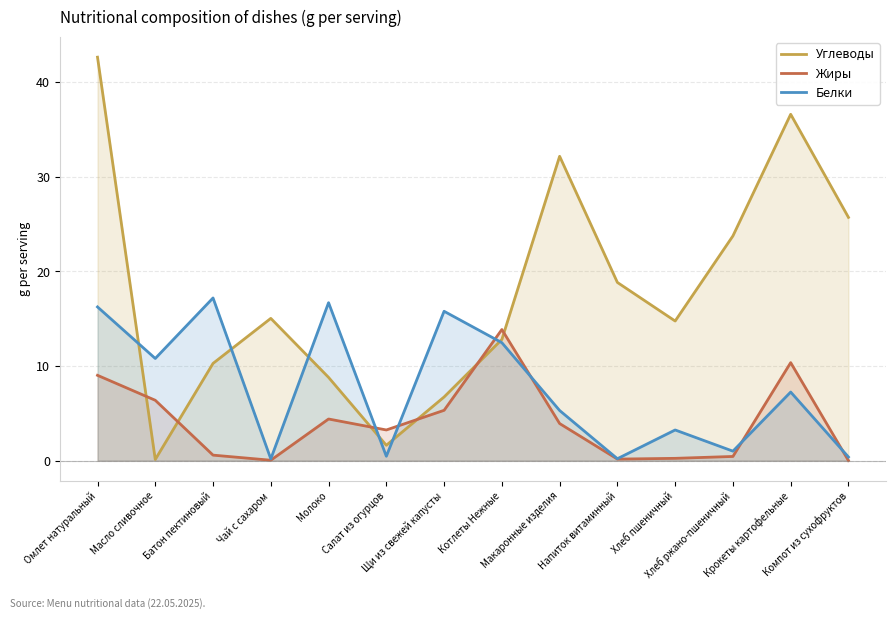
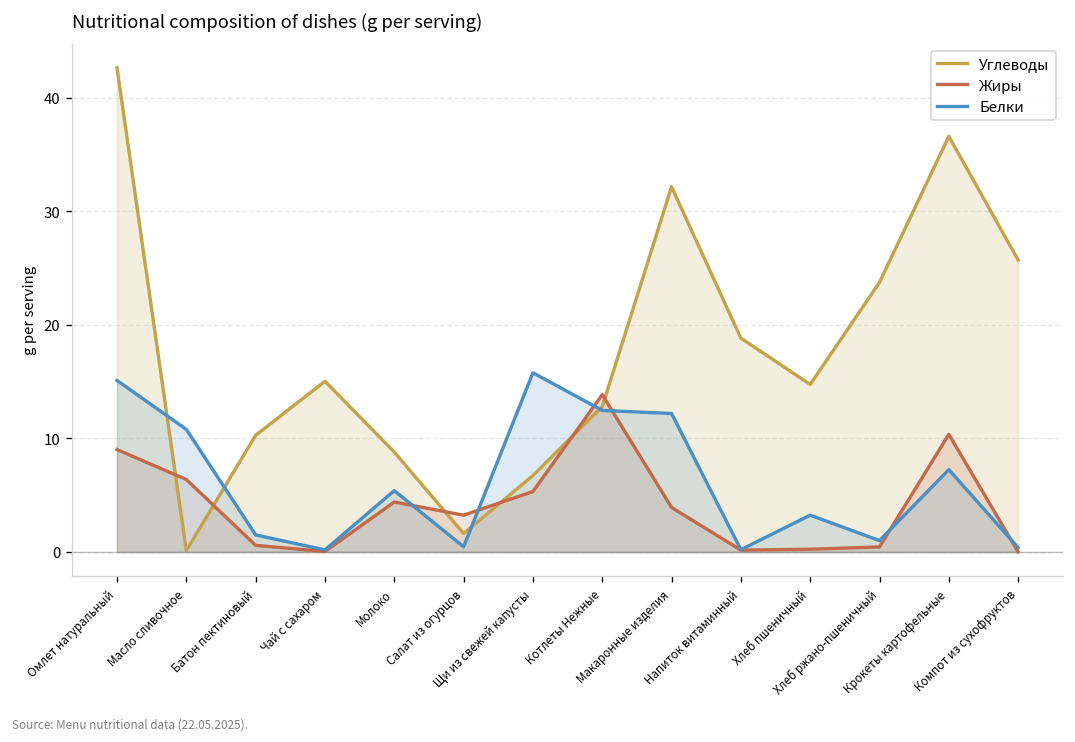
  {
    "Белки": {
-     "Омлет натуральный": 16,
+     "Омлет натуральный": 15,
      "Масло сливочное": 11,
-     "Батон пектиновый": 17,
-     "Молоко": 17,
+     "Батон пектиновый": 2,
+     "Молоко": 5,
      "Салат из огурцов": 0,
      "Щи из свежей капусты": 16,
      "Котлеты Нежные": 12,
-     "Макаронные изделия": 5,
+     "Макаронные изделия": 12,
      "Хлеб пшеничный": 3,
      "Хлеб ржано-пшеничный": 1,
      "Крокеты картофельные": 7,
      "Компот из сухофруктов": 0
    }
  }
